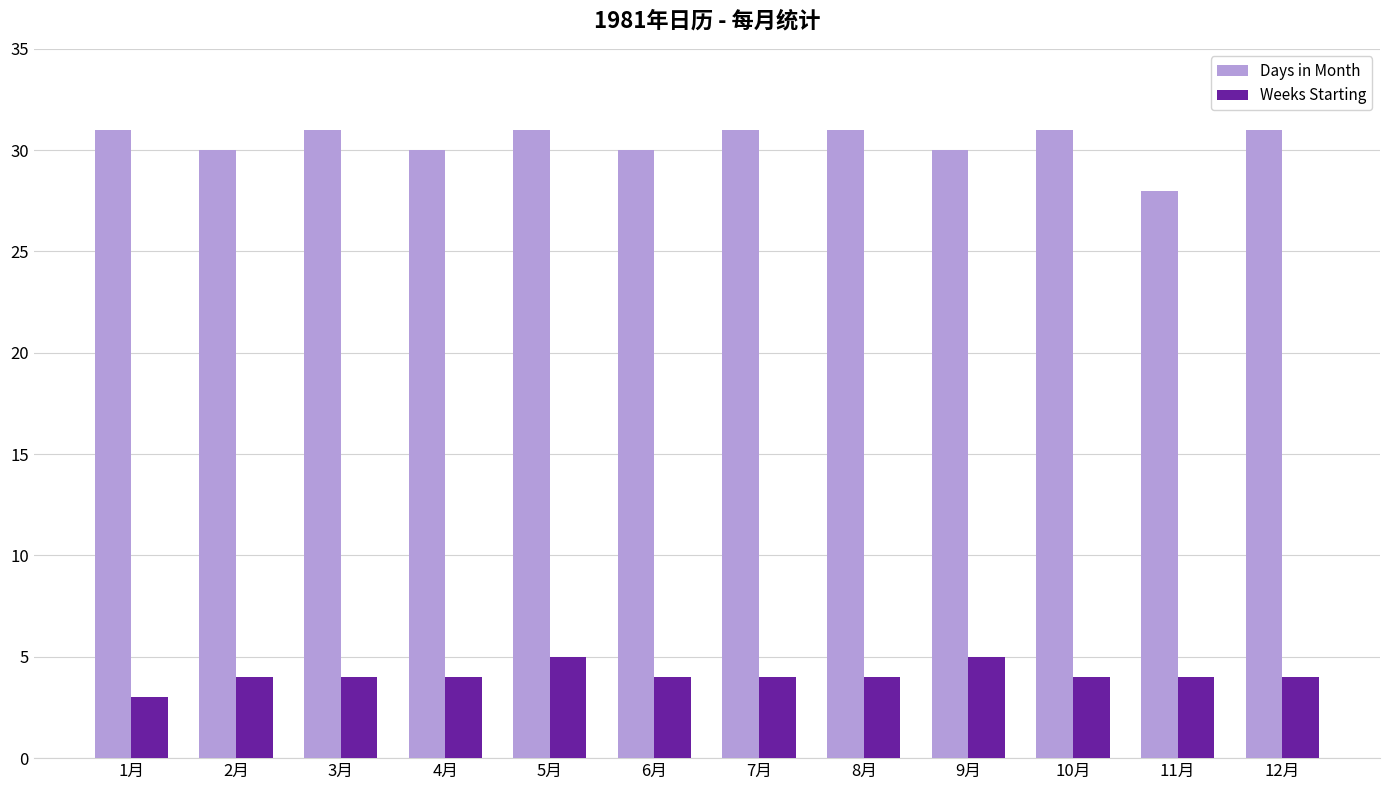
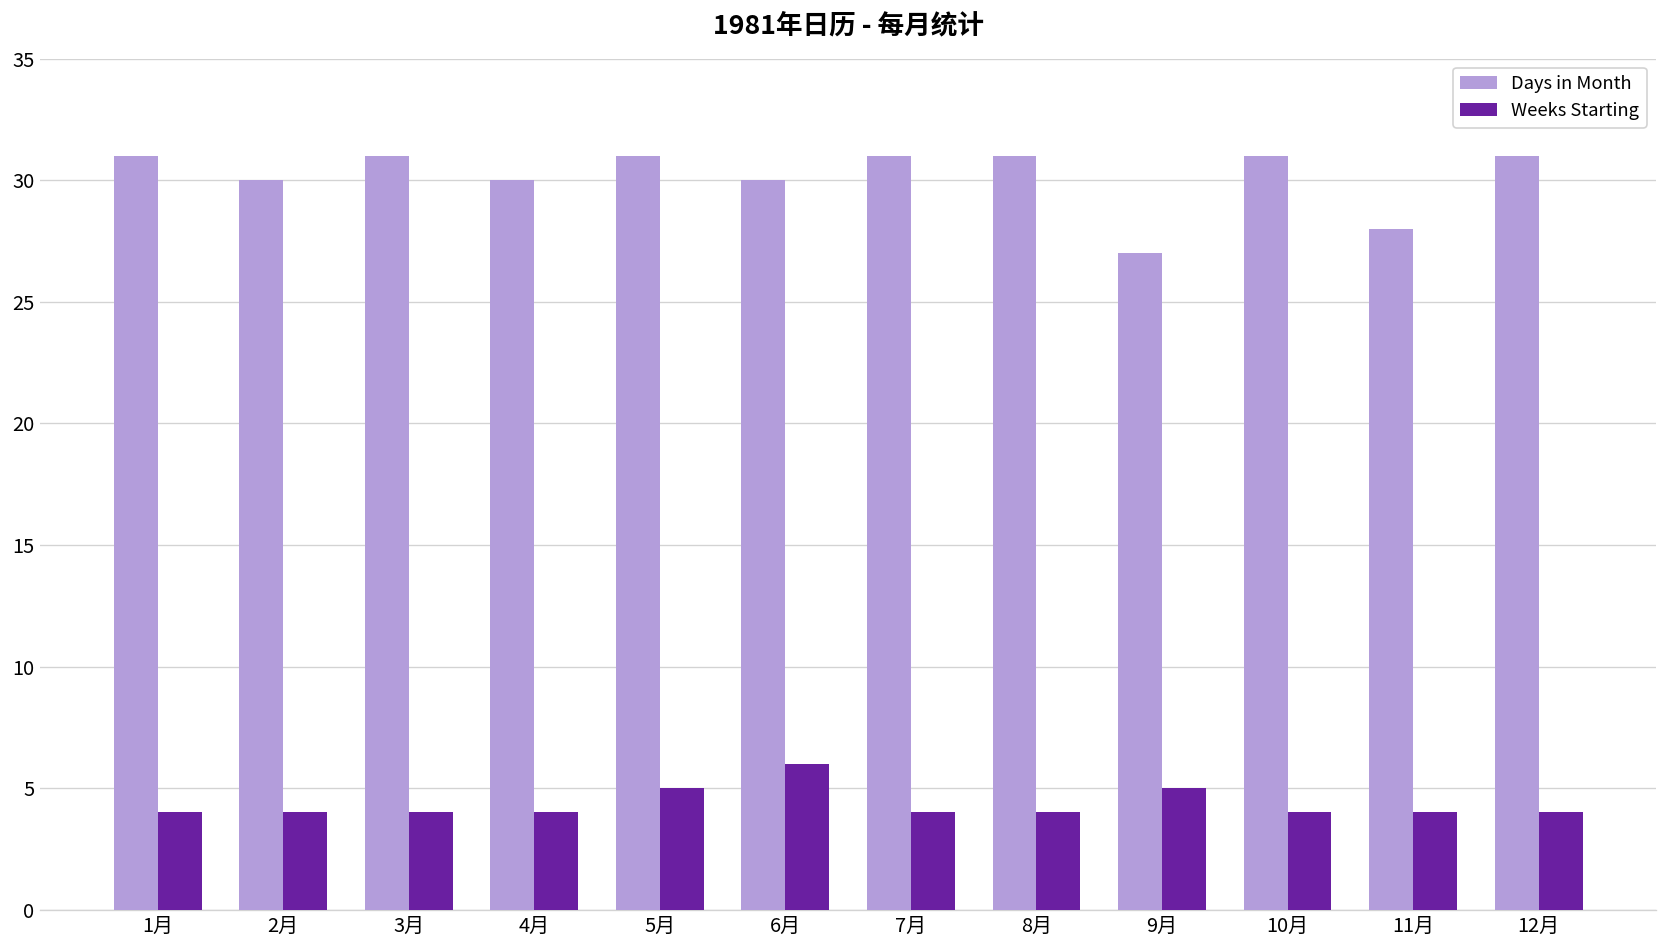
  {
    "Days in Month": {
      "1月": 31,
      "2月": 30,
      "3月": 31,
      "4月": 30,
      "5月": 31,
      "6月": 30,
      "7月": 31,
      "8月": 31,
-     "9月": 30,
+     "9月": 27,
      "10月": 31,
      "11月": 28,
      "12月": 31
    },
    "Weeks Starting": {
-     "1月": 3,
+     "1月": 4,
      "2月": 4,
      "3月": 4,
      "4月": 4,
      "5月": 5,
-     "6月": 4,
+     "6月": 6,
      "7月": 4,
      "8月": 4,
      "9月": 5,
      "10月": 4,
      "11月": 4,
      "12月": 4
    }
  }
